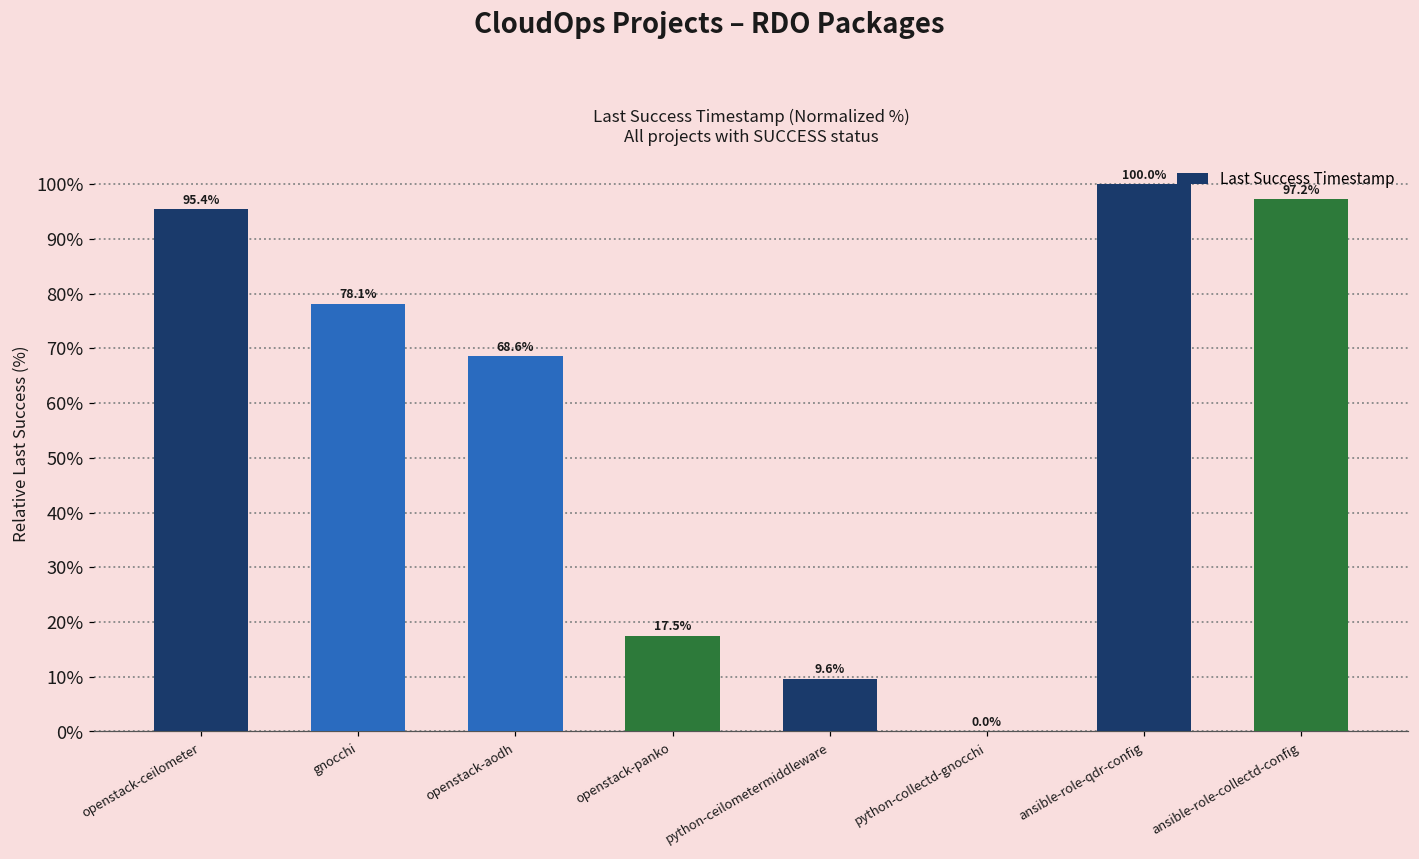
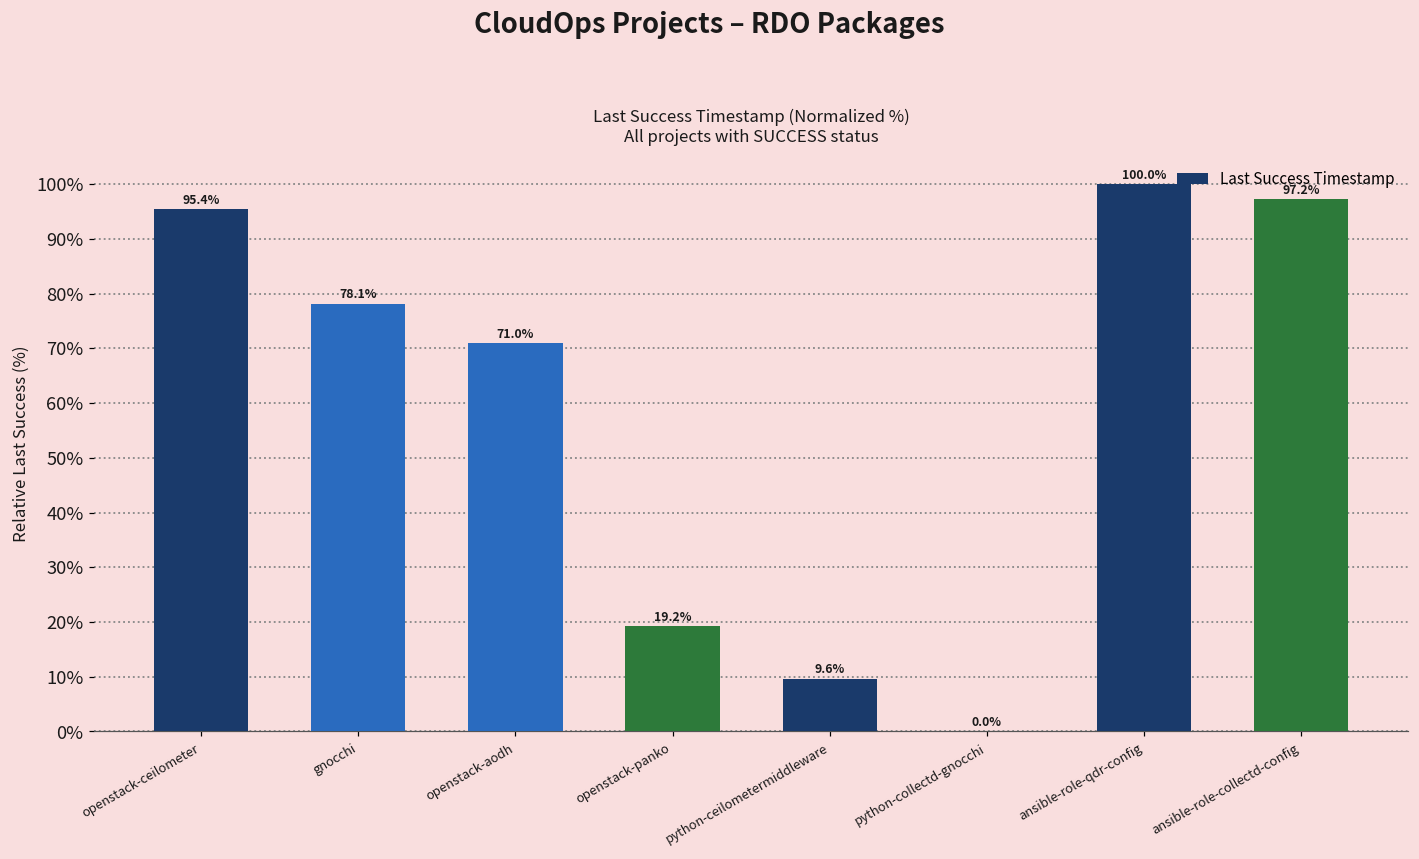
  {
    "openstack-ceilometer": "95.4%",
    "gnocchi": "78.1%",
-   "openstack-aodh": "68.6%",
-   "openstack-panko": "17.5%",
+   "openstack-aodh": "71.0%",
+   "openstack-panko": "19.2%",
    "python-ceilometermiddleware": "9.6%",
    "python-collectd-gnocchi": "0.0%",
    "ansible-role-qdr-config": "100.0%",
    "ansible-role-collectd-config": "97.2%"
  }
